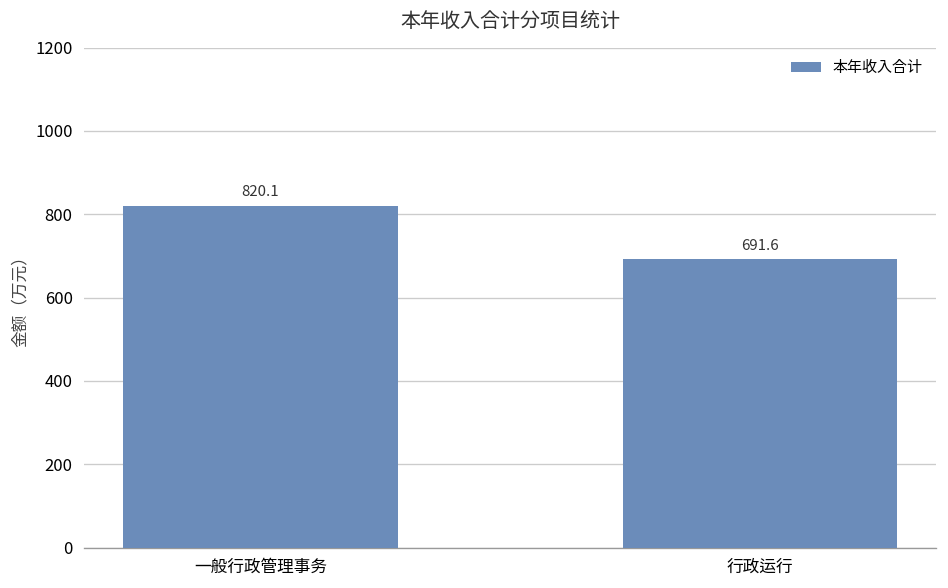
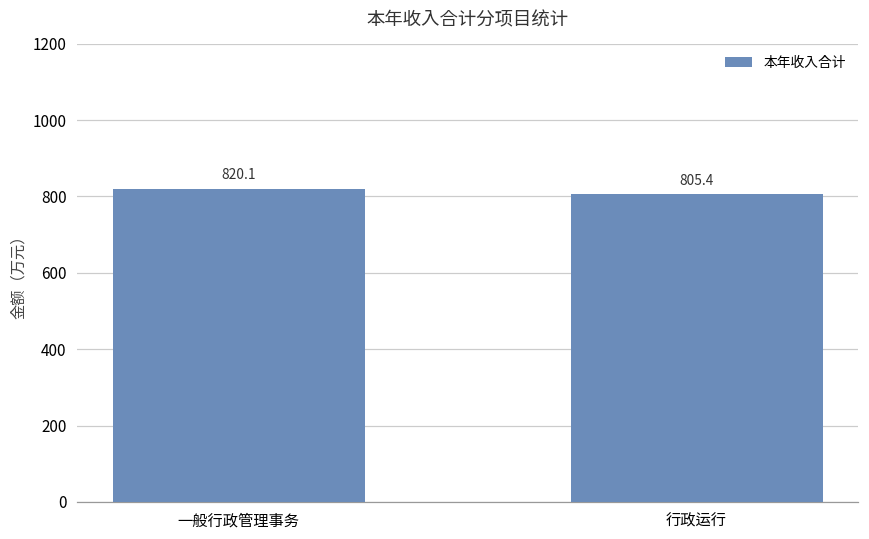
  {
    "一般行政管理事务": 820.1,
-   "行政运行": 691.6
+   "行政运行": 805.4
  }
